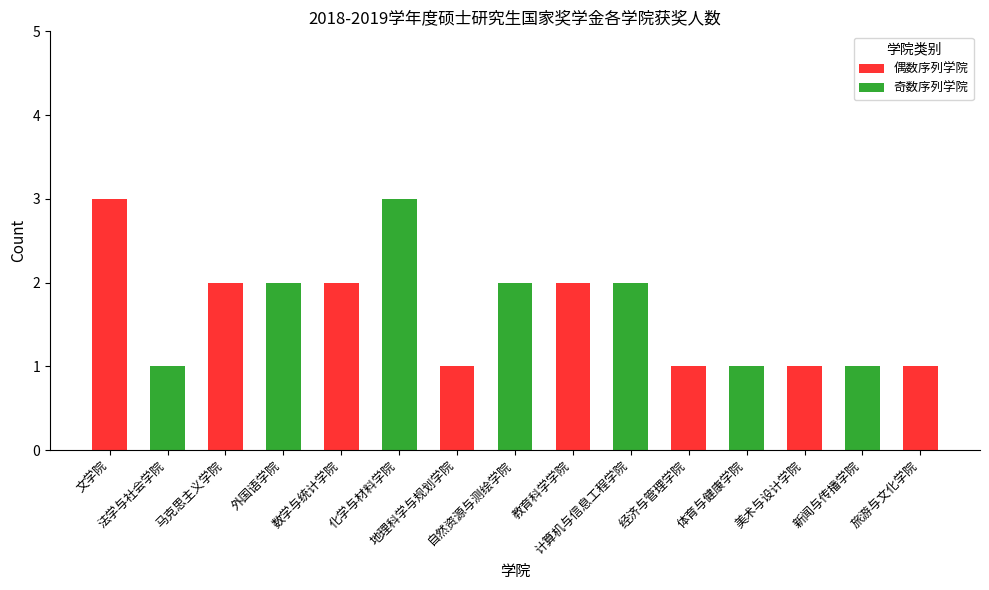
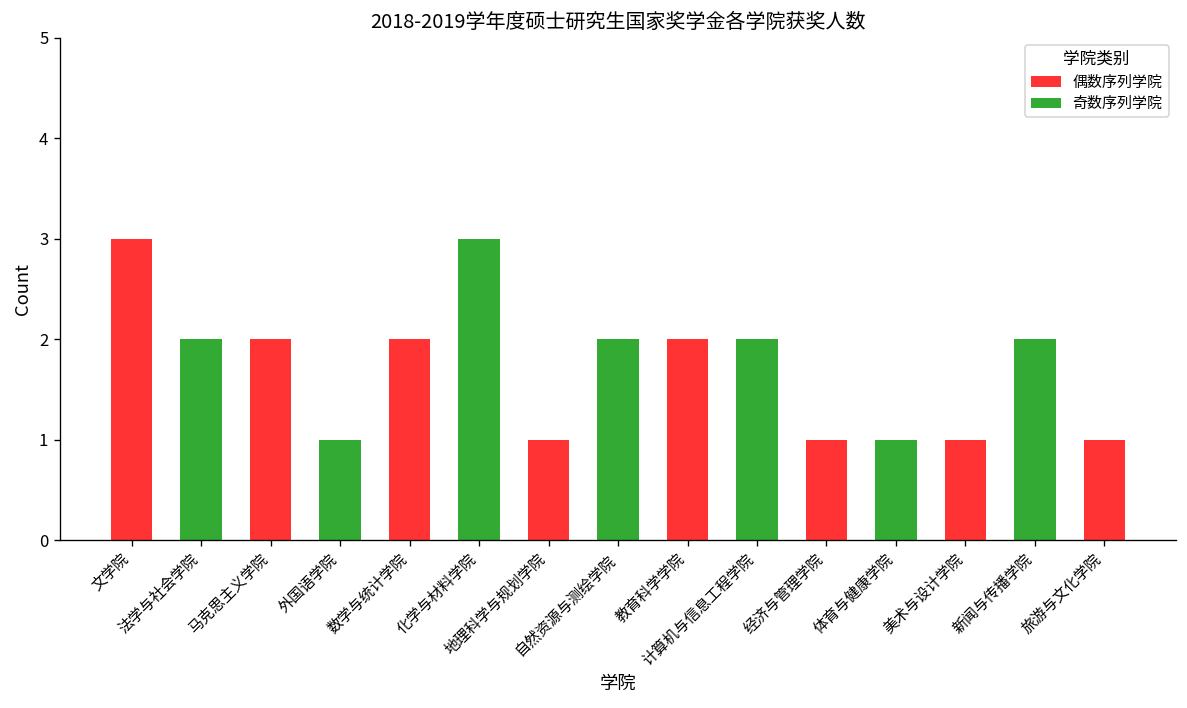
  {
    "文学院": 3,
-   "法学与社会学院": 1,
+   "法学与社会学院": 2,
    "马克思主义学院": 2,
-   "外国语学院": 2,
+   "外国语学院": 1,
    "数学与统计学院": 2,
    "化学与材料学院": 3,
    "地理科学与规划学院": 1,
    "自然资源与测绘学院": 2,
    "教育科学学院": 2,
    "计算机与信息工程学院": 2,
    "经济与管理学院": 1,
    "体育与健康学院": 1,
    "美术与设计学院": 1,
-   "新闻与传播学院": 1,
+   "新闻与传播学院": 2,
    "旅游与文化学院": 1
  }
